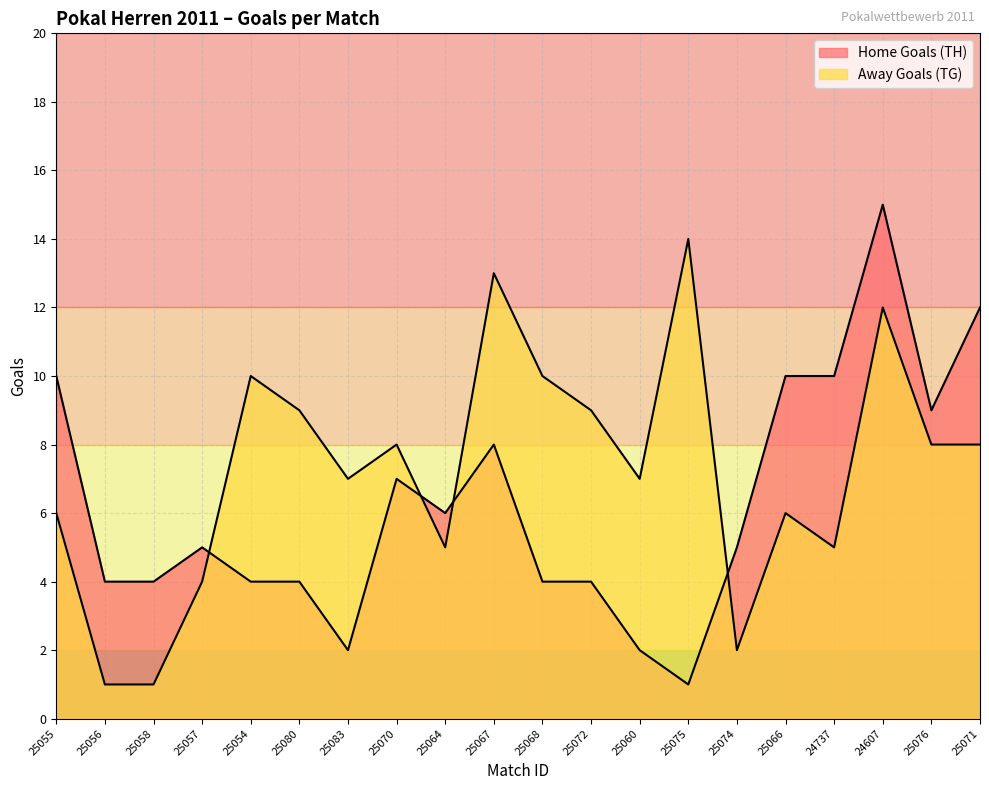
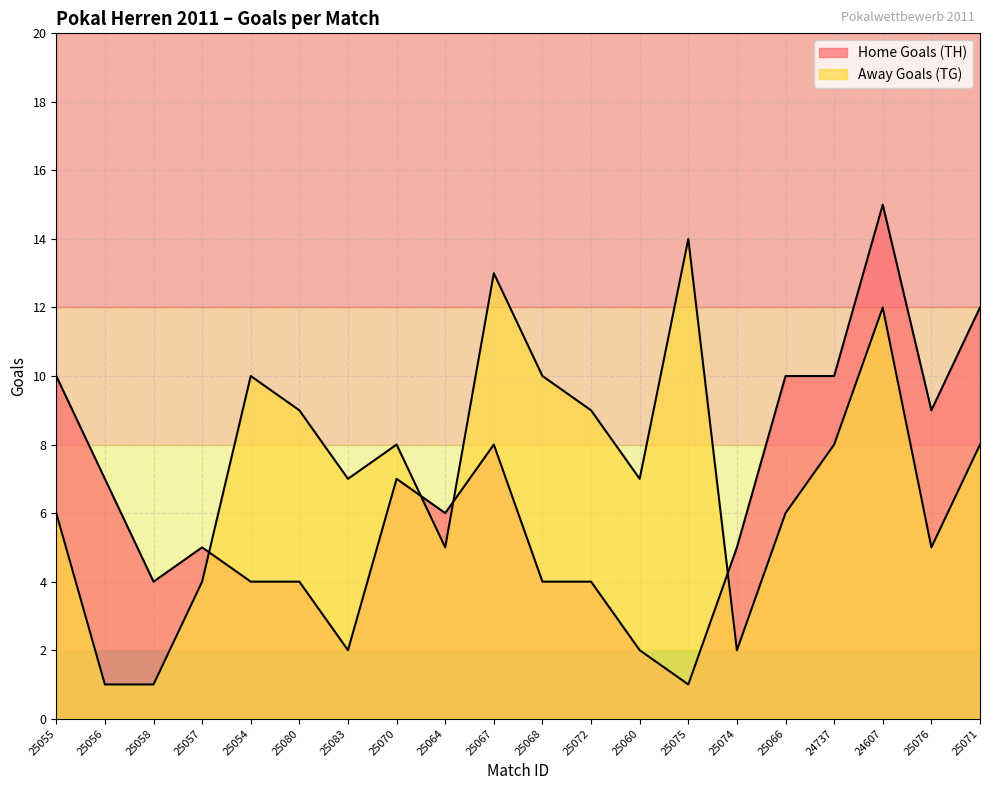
  {
    "Home Goals (TH)": {
      "25055": 10,
-     "25056": 4,
+     "25056": 7,
      "25058": 4,
      "25057": 5,
      "25054": 4,
      "25080": 4,
      "25083": 2,
      "25070": 7,
      "25064": 6,
      "25067": 8,
      "25068": 4,
      "25072": 4,
      "25060": 2,
      "25075": 1,
      "25074": 5,
      "25066": 10,
      "24737": 10,
      "24607": 15,
      "25076": 9,
      "25071": 12
    },
    "Away Goals (TG)": {
      "25055": 6,
      "25056": 1,
      "25058": 1,
      "25057": 4,
      "25054": 10,
      "25080": 9,
      "25083": 7,
      "25070": 8,
      "25064": 5,
      "25067": 13,
      "25068": 10,
      "25072": 9,
      "25060": 7,
      "25075": 14,
      "25074": 2,
      "25066": 6,
-     "24737": 5,
+     "24737": 8,
      "24607": 12,
-     "25076": 8,
+     "25076": 5,
      "25071": 8
    }
  }
